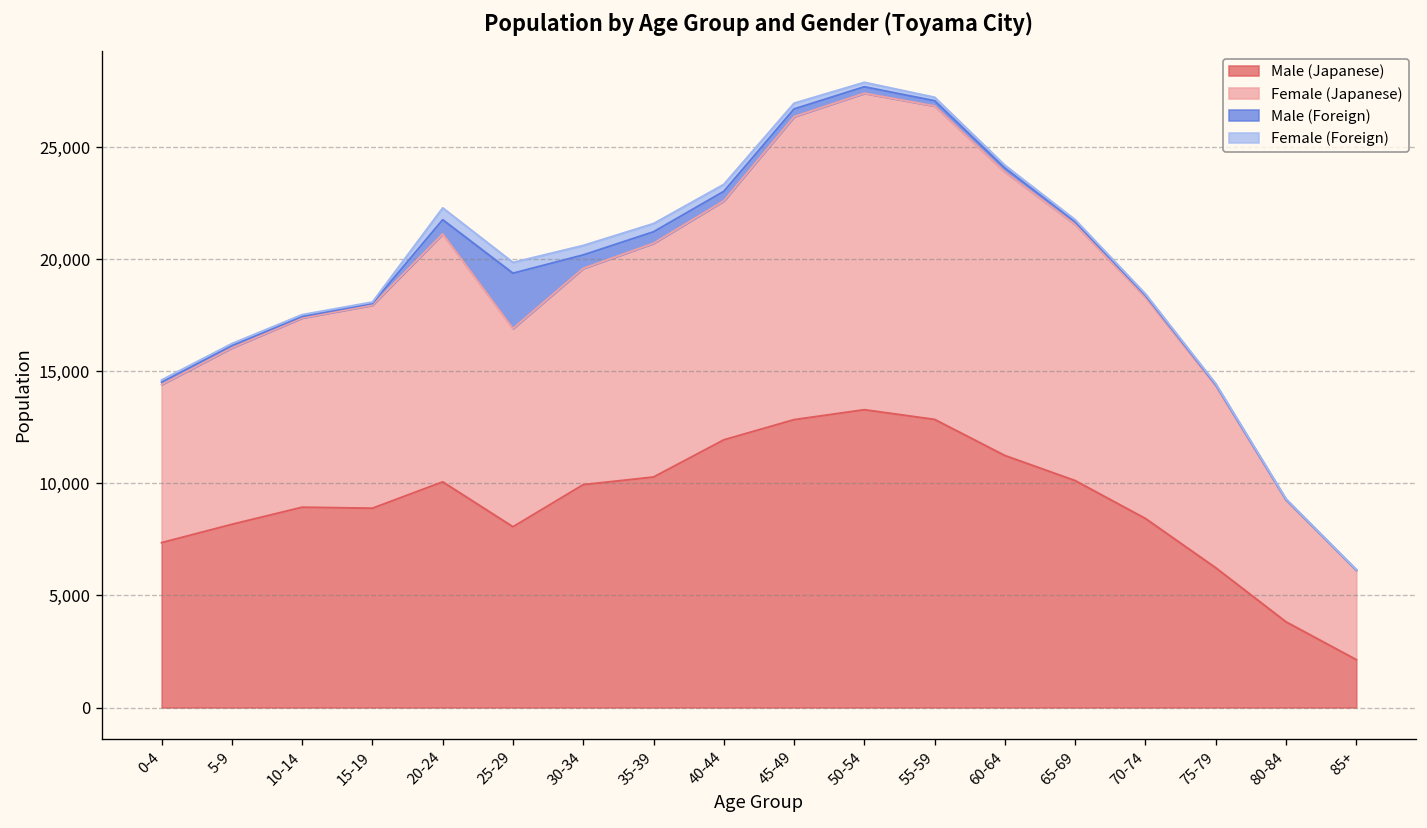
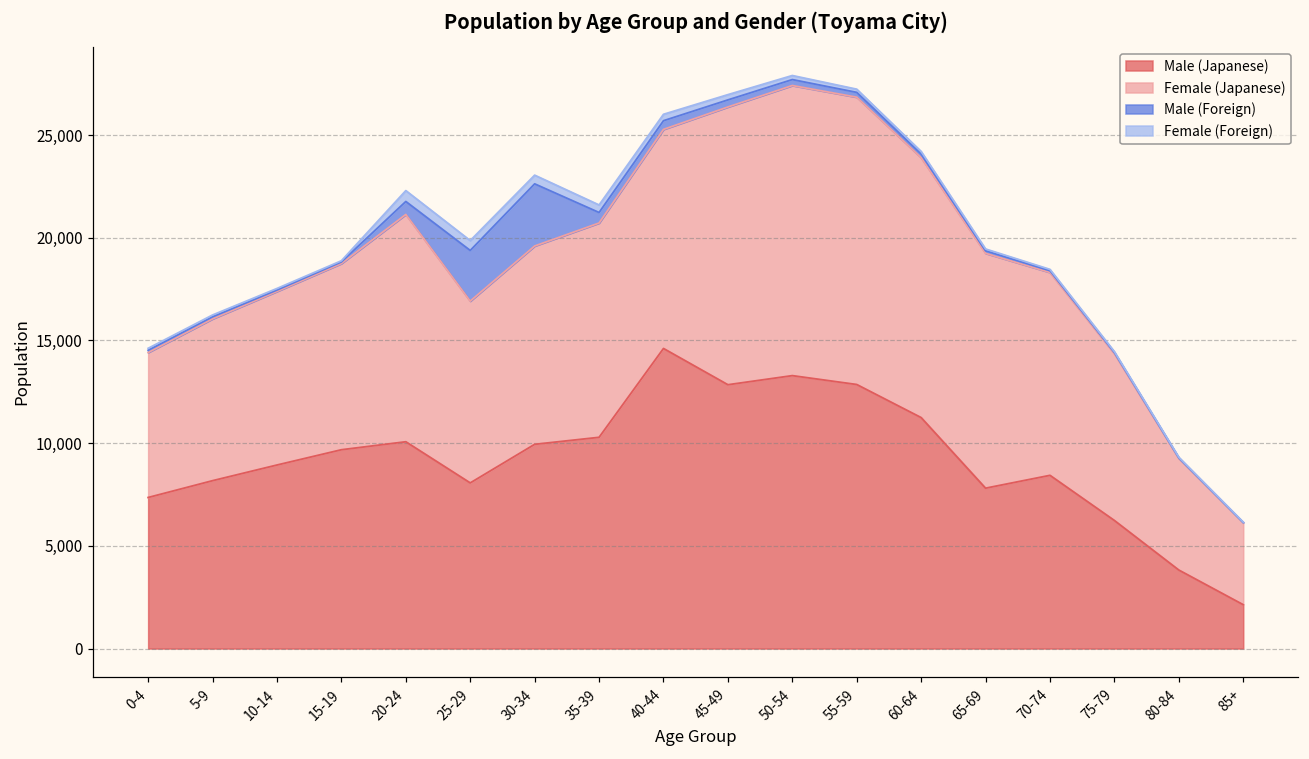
  {
    "Male (Japanese)": {
      "0-4": "7,400",
      "5-9": "8,200",
      "10-14": "8,900",
-     "15-19": "8,900",
+     "15-19": "9,700",
      "20-24": "10,100",
      "25-29": "8,100",
      "30-34": "9,900",
      "35-39": "10,300",
-     "40-44": "11,900",
+     "40-44": "14,600",
      "45-49": "12,800",
      "50-54": "13,300",
      "55-59": "12,900",
      "60-64": "11,200",
-     "65-69": "10,100",
+     "65-69": "7,800",
      "70-74": "8,400",
      "75-79": "6,200",
      "80-84": "3,800",
      "85+": "2,100"
    },
    "Female (Japanese)": {
      "20-24": "11,100",
      "25-29": "8,900",
      "30-34": "9,700",
      "35-39": "10,400",
      "40-44": "10,700",
      "45-49": "13,500",
      "50-54": "14,100",
      "55-59": "14,000",
      "60-64": "12,700"
    },
    "Male (Foreign)": {
      "20-24": "600",
      "25-29": "2,500",
-     "30-34": "600",
+     "30-34": "3,000",
      "35-39": "500",
      "40-44": "400",
      "45-49": "300",
      "50-54": "300",
      "55-59": "200"
    },
    "Female (Foreign)": {
      "20-24": "500",
      "25-29": "500",
      "30-34": "400",
      "35-39": "400",
      "40-44": "300",
      "45-49": "300",
      "50-54": "200",
      "55-59": "200"
    }
  }
